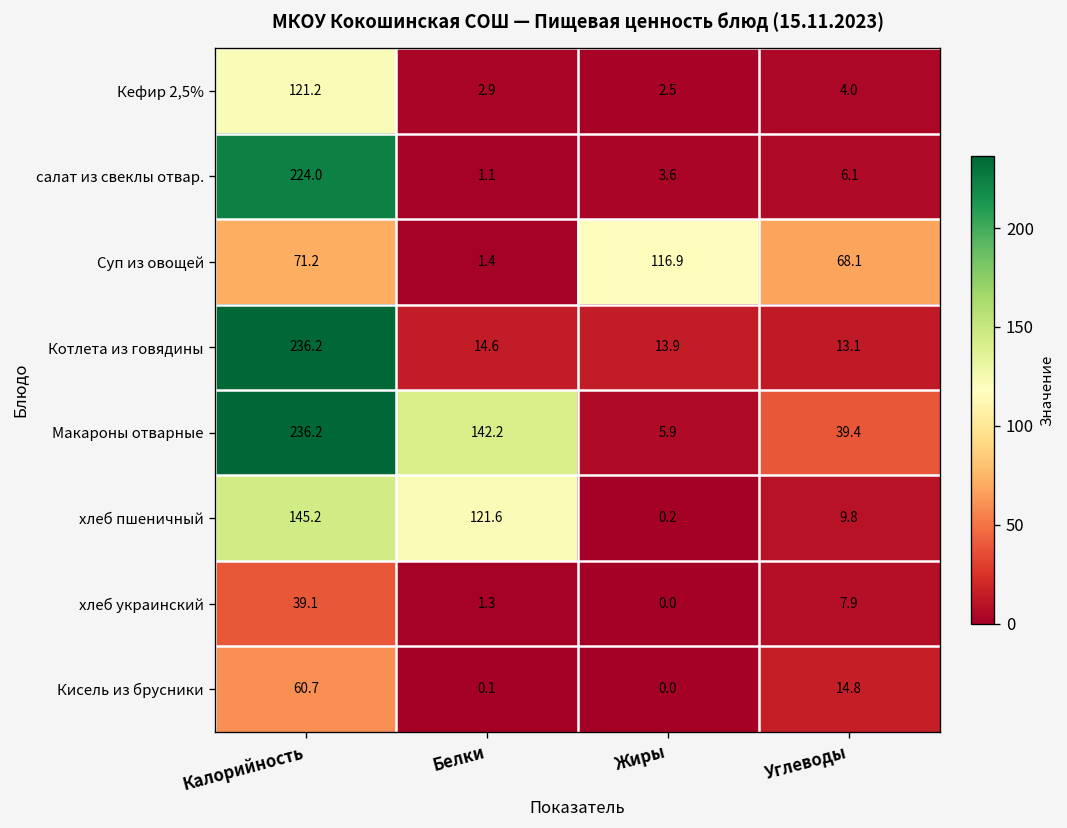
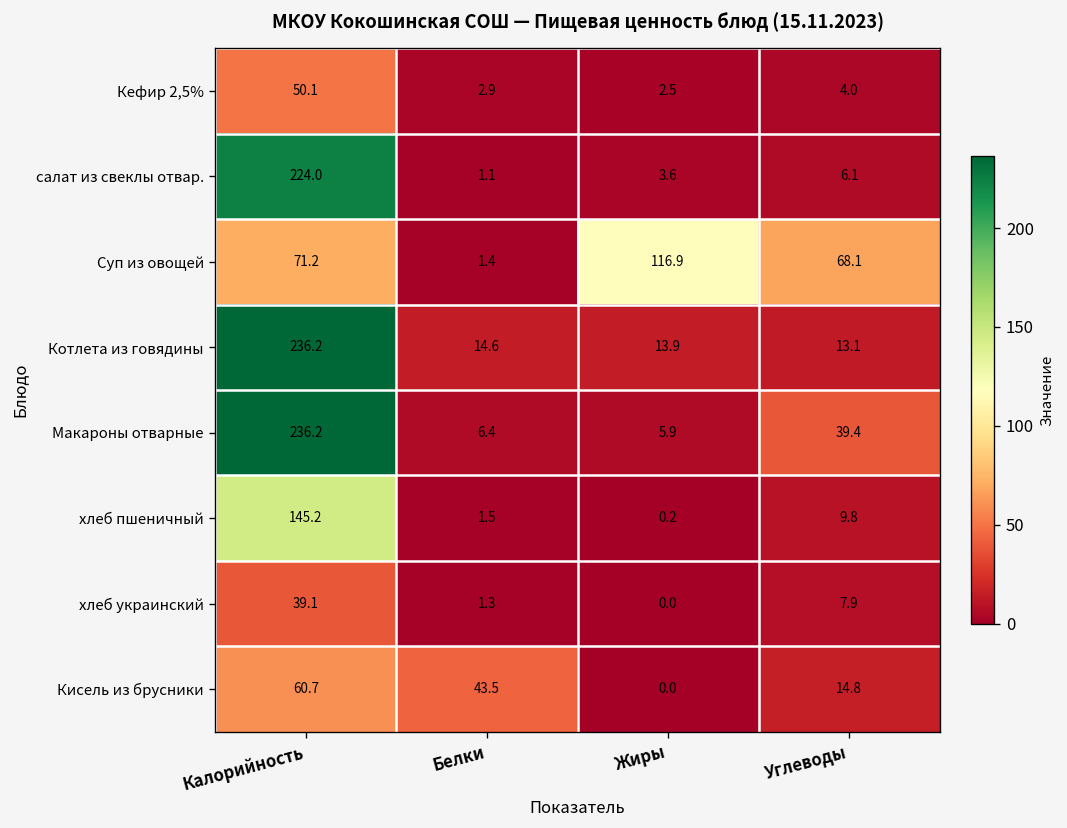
  {
    "Кефир 2,5%": {
-     "Калорийность": 121.2,
+     "Калорийность": 50.1,
      "Белки": 2.9,
      "Жиры": 2.5,
      "Углеводы": 4.0
    },
    "салат из свеклы отвар.": {
      "Калорийность": 224.0,
      "Белки": 1.1,
      "Жиры": 3.6,
      "Углеводы": 6.1
    },
    "Суп из овощей": {
      "Калорийность": 71.2,
      "Белки": 1.4,
      "Жиры": 116.9,
      "Углеводы": 68.1
    },
    "Котлета из говядины": {
      "Калорийность": 236.2,
      "Белки": 14.6,
      "Жиры": 13.9,
      "Углеводы": 13.1
    },
    "Макароны отварные": {
      "Калорийность": 236.2,
-     "Белки": 142.2,
+     "Белки": 6.4,
      "Жиры": 5.9,
      "Углеводы": 39.4
    },
    "хлеб пшеничный": {
      "Калорийность": 145.2,
-     "Белки": 121.6,
+     "Белки": 1.5,
      "Жиры": 0.2,
      "Углеводы": 9.8
    },
    "хлеб украинский": {
      "Калорийность": 39.1,
      "Белки": 1.3,
      "Жиры": 0.0,
      "Углеводы": 7.9
    },
    "Кисель из брусники": {
      "Калорийность": 60.7,
-     "Белки": 0.1,
+     "Белки": 43.5,
      "Жиры": 0.0,
      "Углеводы": 14.8
    }
  }
